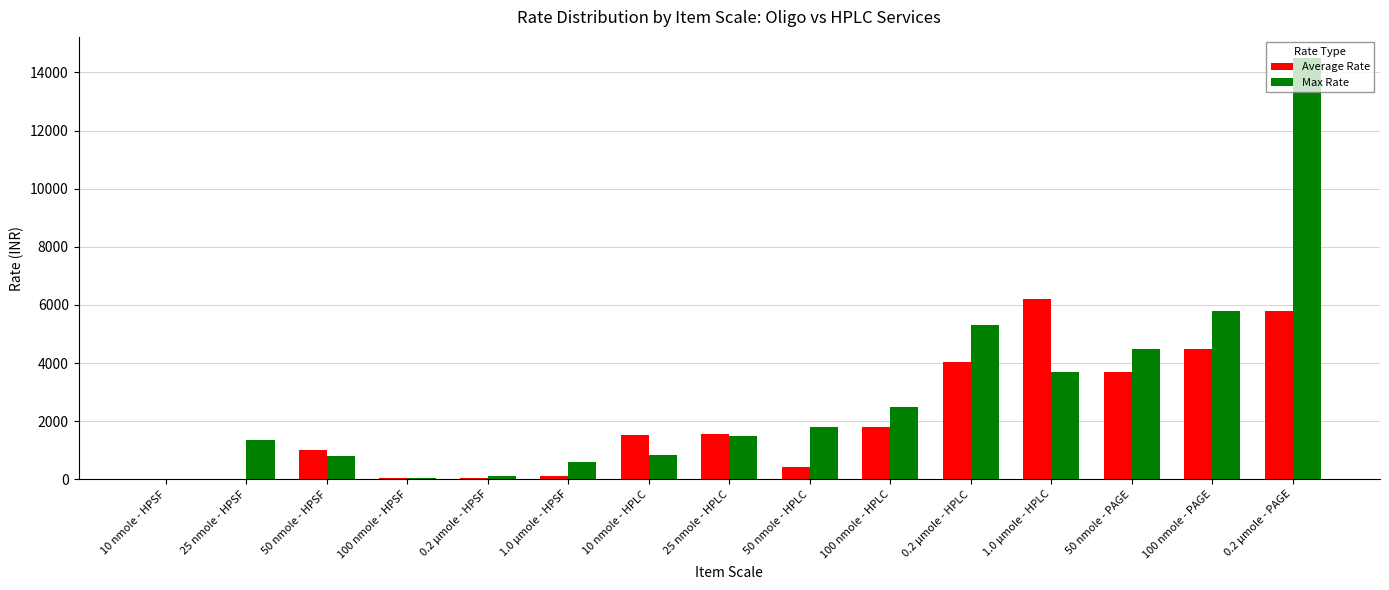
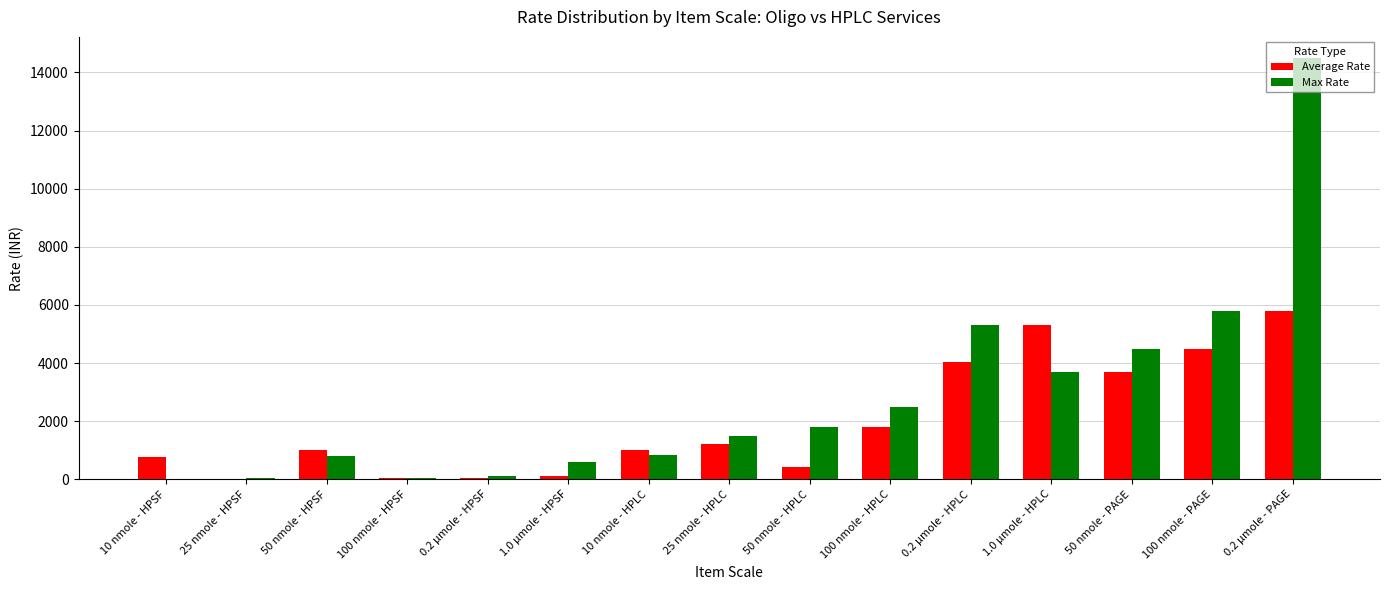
  {
    "Average Rate": {
-     "10 nmole - HPSF": 0,
+     "10 nmole - HPSF": 800,
      "50 nmole - HPSF": 1000,
      "1.0 μmole - HPSF": 100,
-     "10 nmole - HPLC": 1500,
-     "25 nmole - HPLC": 1500,
+     "10 nmole - HPLC": 1000,
+     "25 nmole - HPLC": 1200,
      "50 nmole - HPLC": 400,
      "100 nmole - HPLC": 1800,
      "0.2 μmole - HPLC": 4000,
-     "1.0 μmole - HPLC": 6200,
+     "1.0 μmole - HPLC": 5300,
      "50 nmole - PAGE": 3700,
      "100 nmole - PAGE": 4500,
      "0.2 μmole - PAGE": 5800
    },
    "Max Rate": {
-     "25 nmole - HPSF": 1300,
+     "25 nmole - HPSF": 0,
      "50 nmole - HPSF": 800,
      "0.2 μmole - HPSF": 100,
      "1.0 μmole - HPSF": 600,
      "10 nmole - HPLC": 800,
      "25 nmole - HPLC": 1500,
      "50 nmole - HPLC": 1800,
      "100 nmole - HPLC": 2500,
      "0.2 μmole - HPLC": 5300,
      "1.0 μmole - HPLC": 3700,
      "50 nmole - PAGE": 4500,
      "100 nmole - PAGE": 5800
    }
  }
